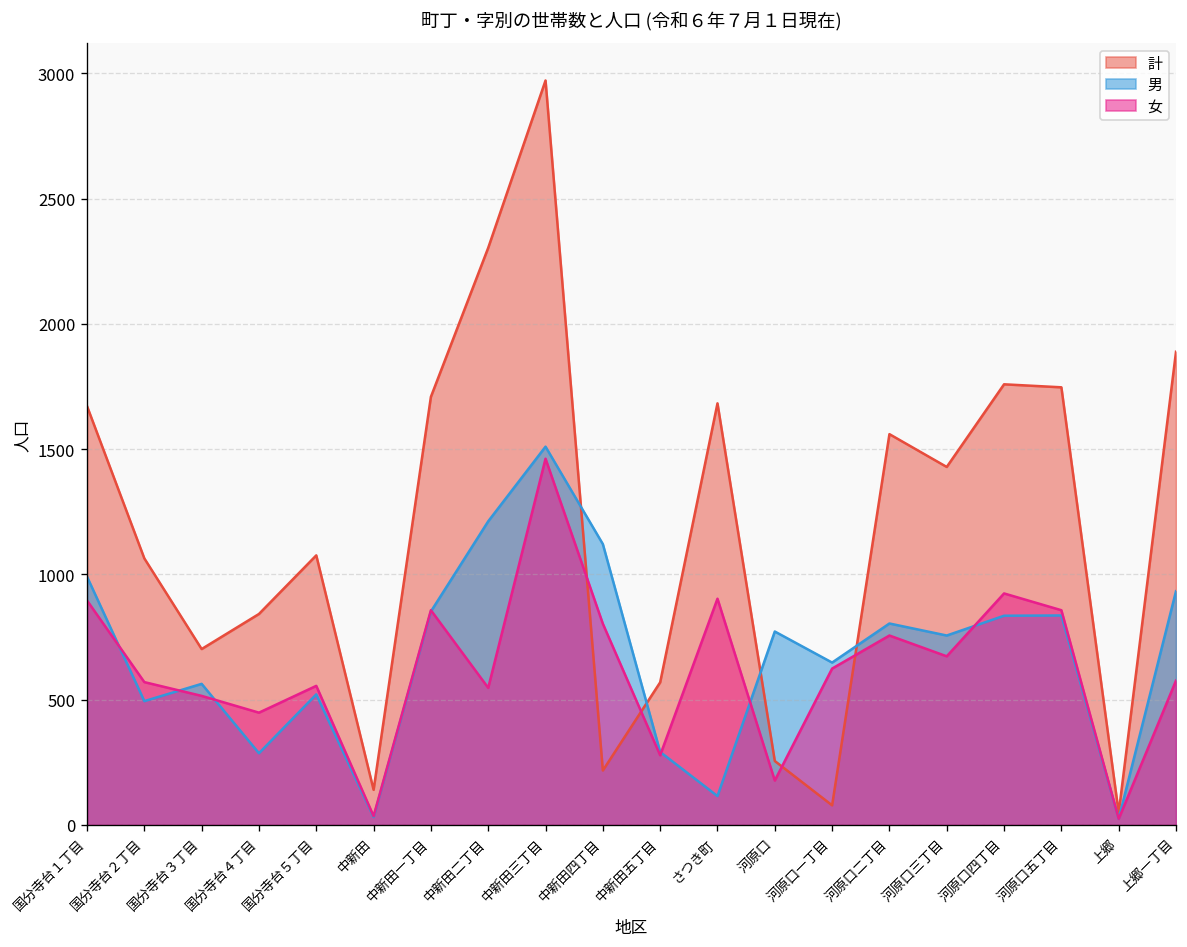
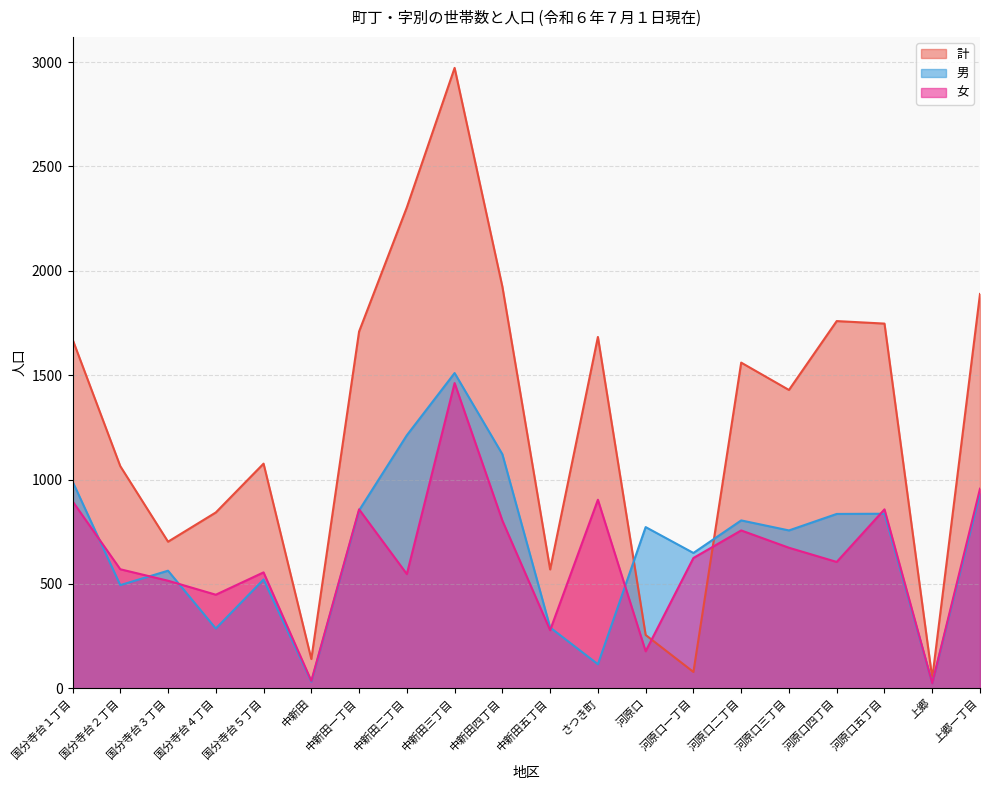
  {
    "計": {
      "国分寺台１丁目": 1670,
      "国分寺台２丁目": 1060,
      "国分寺台３丁目": 700,
      "国分寺台４丁目": 840,
      "国分寺台５丁目": 1080,
      "中新田": 140,
      "中新田一丁目": 1710,
      "中新田二丁目": 2300,
      "中新田三丁目": 2970,
-     "中新田四丁目": 220,
+     "中新田四丁目": 1920,
      "中新田五丁目": 570,
      "さつき町": 1680,
      "河原口": 260,
      "河原口一丁目": 80,
      "河原口二丁目": 1560,
      "河原口三丁目": 1430,
      "河原口四丁目": 1760,
      "河原口五丁目": 1750,
      "上郷": 50,
      "上郷一丁目": 1890
    },
    "男": {
      "国分寺台１丁目": 990,
      "国分寺台２丁目": 490,
      "国分寺台３丁目": 560,
      "国分寺台４丁目": 290,
      "国分寺台５丁目": 520,
      "中新田二丁目": 1210,
      "中新田三丁目": 1510,
      "中新田四丁目": 1120,
      "中新田五丁目": 290,
      "さつき町": 120,
      "河原口": 770,
      "河原口一丁目": 650,
      "河原口二丁目": 800,
      "河原口三丁目": 760,
      "河原口四丁目": 840,
      "河原口五丁目": 840,
      "上郷一丁目": 930
    },
    "女": {
      "国分寺台１丁目": 900,
      "国分寺台２丁目": 570,
      "国分寺台３丁目": 520,
      "国分寺台４丁目": 450,
      "国分寺台５丁目": 560,
      "中新田二丁目": 550,
      "中新田三丁目": 1460,
      "中新田四丁目": 800,
      "中新田五丁目": 280,
      "さつき町": 900,
      "河原口": 180,
      "河原口一丁目": 620,
      "河原口二丁目": 760,
      "河原口三丁目": 670,
-     "河原口四丁目": 920,
+     "河原口四丁目": 610,
      "河原口五丁目": 860,
-     "上郷一丁目": 580
+     "上郷一丁目": 960
    }
  }
